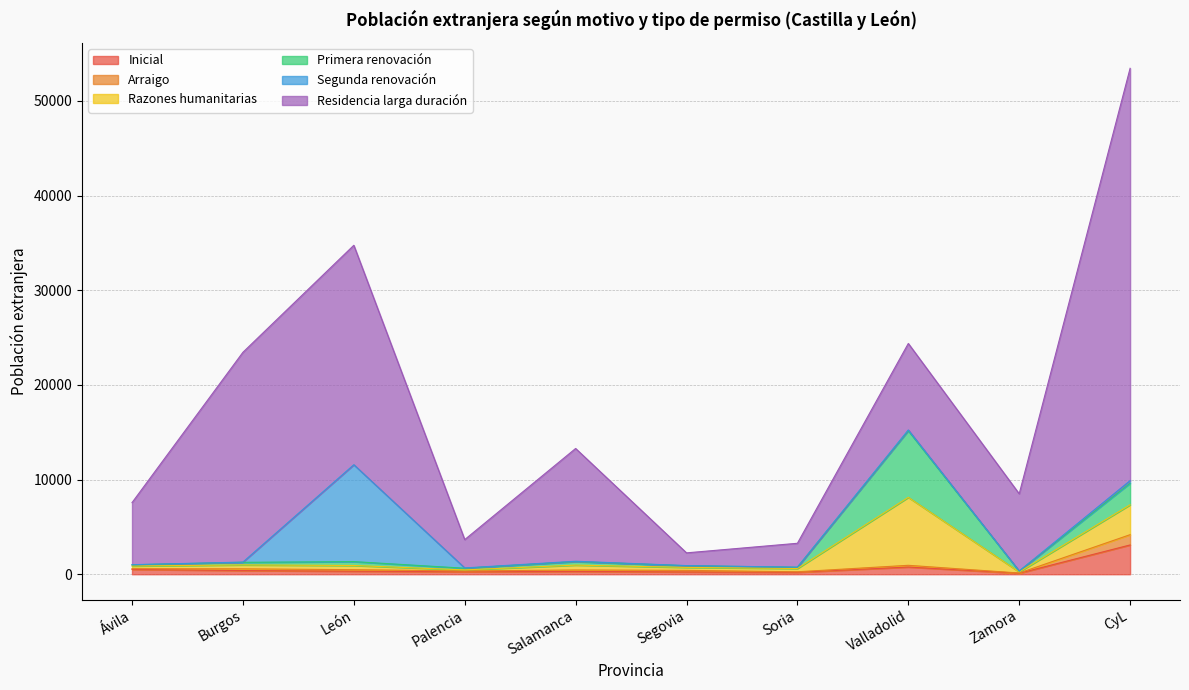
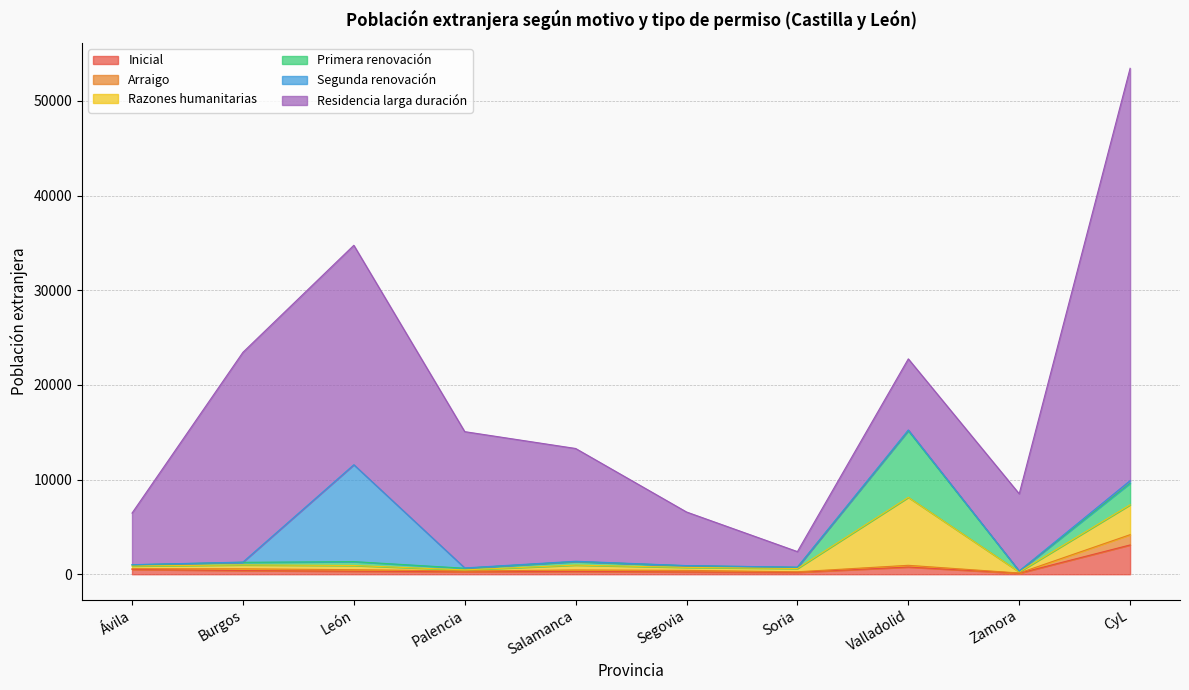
  {
    "Razones humanitarias": {
      "Burgos": 0,
      "León": 0,
      "Salamanca": 1000,
      "Valladolid": 7000,
      "CyL": 3000
    },
    "Primera renovación": {
      "León": 0,
      "CyL": 2000
    },
    "Segunda renovación": {
      "León": 10000,
      "CyL": 0
    },
    "Residencia larga duración": {
-     "Ávila": 7000,
+     "Ávila": 5000,
      "Burgos": 22000,
      "León": 23000,
-     "Palencia": 3000,
+     "Palencia": 14000,
      "Salamanca": 12000,
-     "Segovia": 1000,
-     "Soria": 3000,
-     "Valladolid": 9000,
+     "Segovia": 6000,
+     "Soria": 2000,
+     "Valladolid": 8000,
      "Zamora": 8000,
      "CyL": 44000
    }
  }
